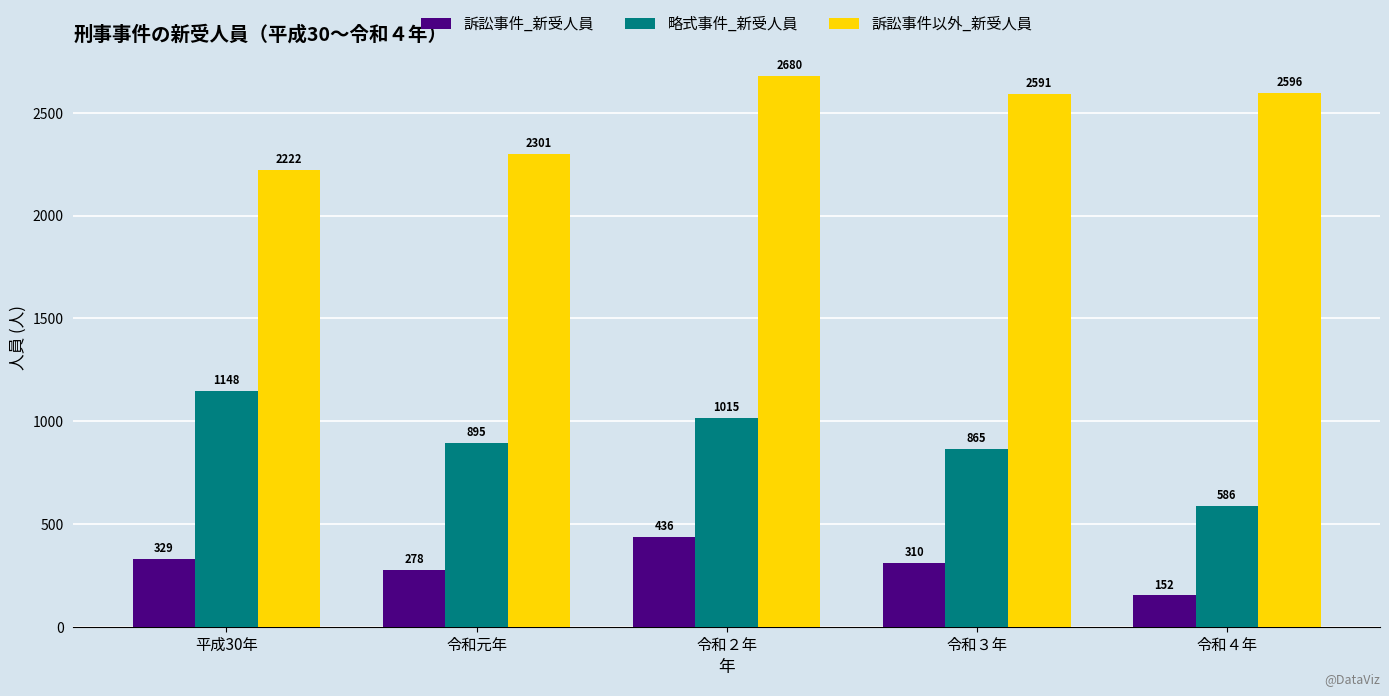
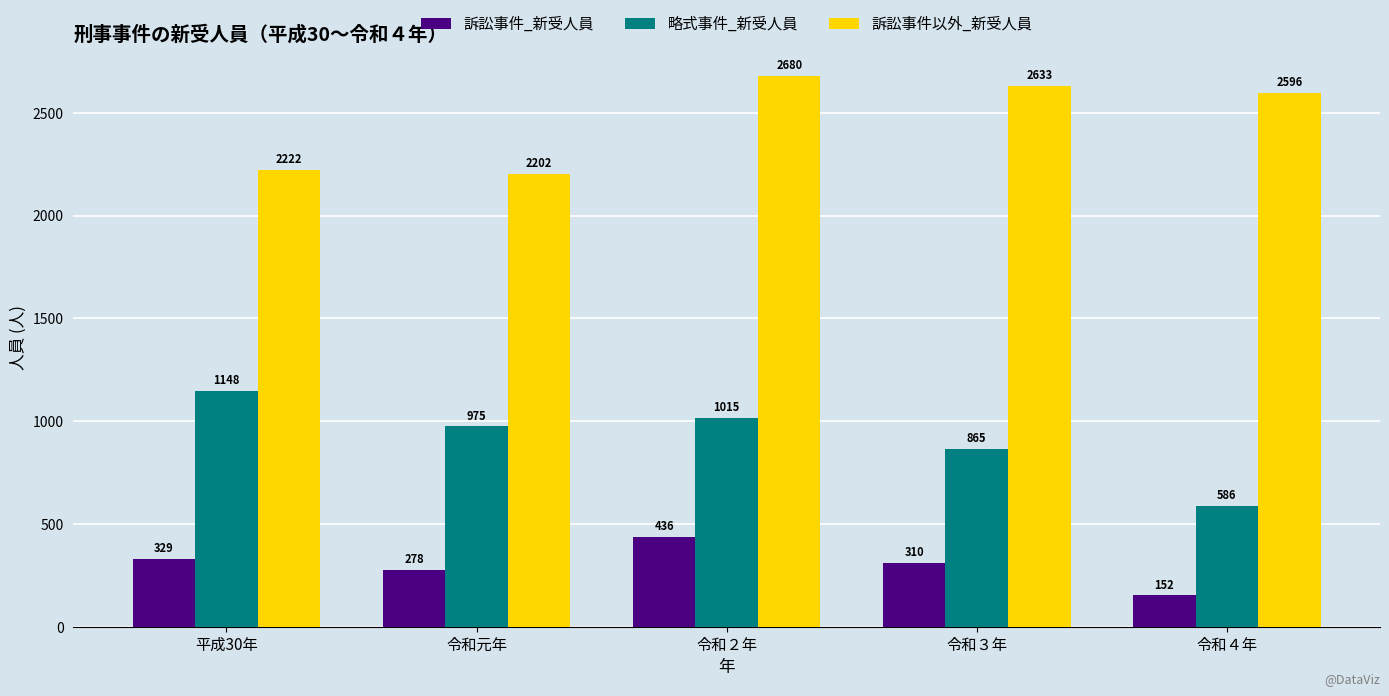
  {
    "訴訟事件_新受人員": {
      "平成30年": 329,
      "令和元年": 278,
      "令和２年": 436,
      "令和３年": 310,
      "令和４年": 152
    },
    "略式事件_新受人員": {
      "平成30年": 1148,
-     "令和元年": 895,
+     "令和元年": 975,
      "令和２年": 1015,
      "令和３年": 865,
      "令和４年": 586
    },
    "訴訟事件以外_新受人員": {
      "平成30年": 2222,
-     "令和元年": 2301,
+     "令和元年": 2202,
      "令和２年": 2680,
-     "令和３年": 2591,
+     "令和３年": 2633,
      "令和４年": 2596
    }
  }
